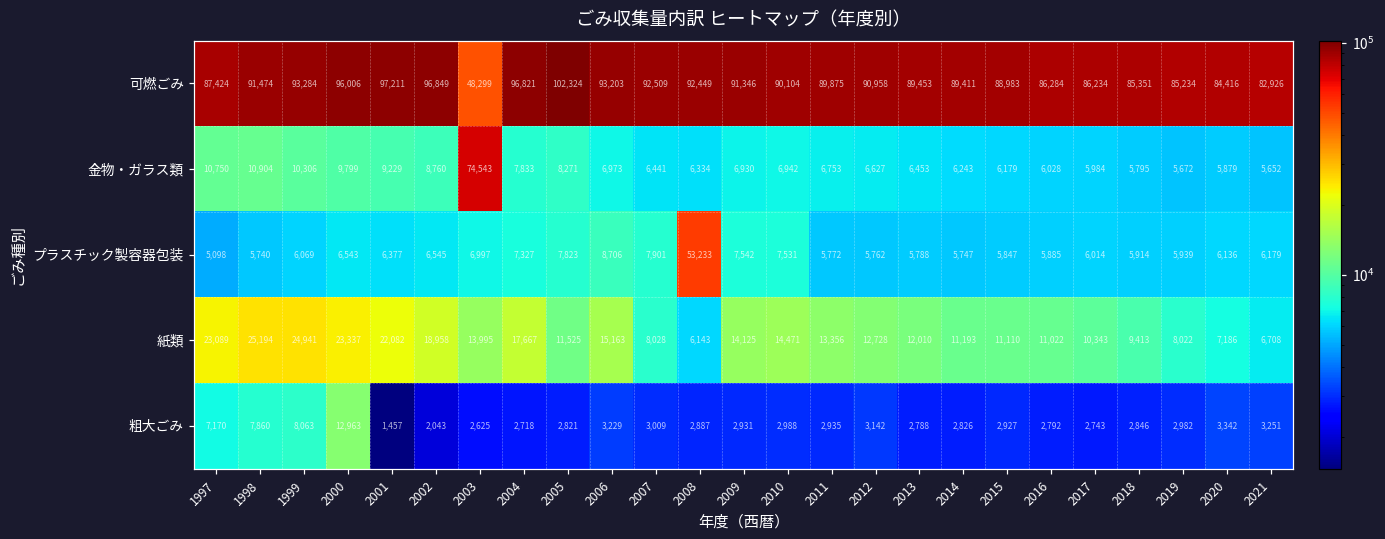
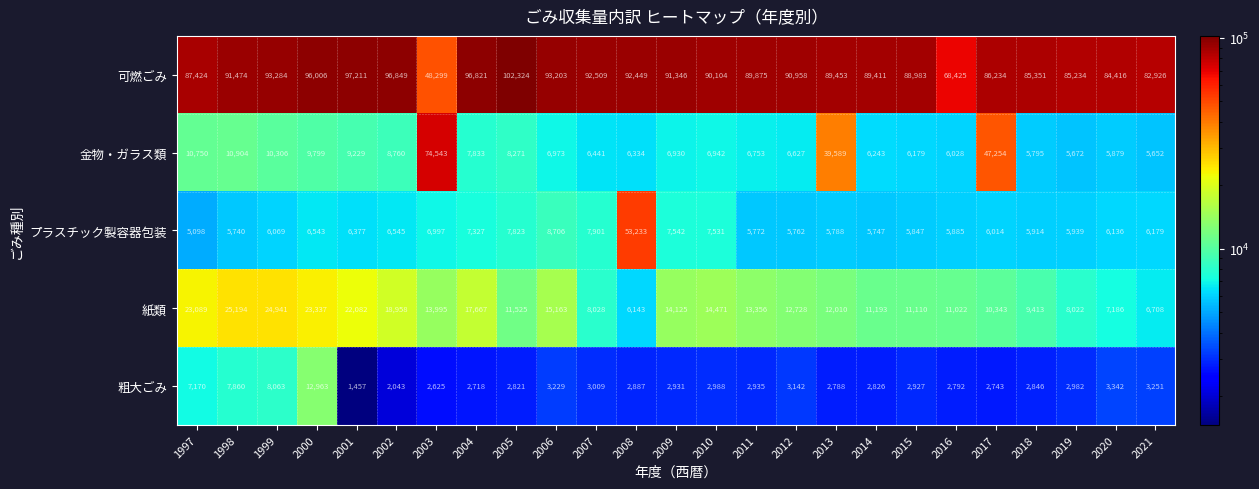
  {
    "可燃ごみ": {
      "1997": "87,424",
      "1998": "91,474",
      "1999": "93,284",
      "2000": "96,006",
      "2001": "97,211",
      "2002": "96,849",
      "2003": "48,299",
      "2004": "96,821",
      "2005": "102,324",
      "2006": "93,203",
      "2007": "92,509",
      "2008": "92,449",
      "2009": "91,346",
      "2010": "90,104",
      "2011": "89,875",
      "2012": "90,958",
      "2013": "89,453",
      "2014": "89,411",
      "2015": "88,983",
-     "2016": "86,284",
+     "2016": "68,425",
      "2017": "86,234",
      "2018": "85,351",
      "2019": "85,234",
      "2020": "84,416",
      "2021": "82,926"
    },
    "金物・ガラス類": {
      "1997": "10,750",
      "1998": "10,904",
      "1999": "10,306",
      "2000": "9,799",
      "2001": "9,229",
      "2002": "8,760",
      "2003": "74,543",
      "2004": "7,833",
      "2005": "8,271",
      "2006": "6,973",
      "2007": "6,441",
      "2008": "6,334",
      "2009": "6,930",
      "2010": "6,942",
      "2011": "6,753",
      "2012": "6,627",
-     "2013": "6,453",
+     "2013": "39,589",
      "2014": "6,243",
      "2015": "6,179",
      "2016": "6,028",
-     "2017": "5,984",
+     "2017": "47,254",
      "2018": "5,795",
      "2019": "5,672",
      "2020": "5,879",
      "2021": "5,652"
    },
    "プラスチック製容器包装": {
      "1997": "5,098",
      "1998": "5,740",
      "1999": "6,069",
      "2000": "6,543",
      "2001": "6,377",
      "2002": "6,545",
      "2003": "6,997",
      "2004": "7,327",
      "2005": "7,823",
      "2006": "8,706",
      "2007": "7,901",
      "2008": "53,233",
      "2009": "7,542",
      "2010": "7,531",
      "2011": "5,772",
      "2012": "5,762",
      "2013": "5,788",
      "2014": "5,747",
      "2015": "5,847",
      "2016": "5,885",
      "2017": "6,014",
      "2018": "5,914",
      "2019": "5,939",
      "2020": "6,136",
      "2021": "6,179"
    },
    "紙類": {
      "1997": "23,089",
      "1998": "25,194",
      "1999": "24,941",
      "2000": "23,337",
      "2001": "22,082",
      "2002": "18,958",
      "2003": "13,995",
      "2004": "17,667",
      "2005": "11,525",
      "2006": "15,163",
      "2007": "8,028",
      "2008": "6,143",
      "2009": "14,125",
      "2010": "14,471",
      "2011": "13,356",
      "2012": "12,728",
      "2013": "12,010",
      "2014": "11,193",
      "2015": "11,110",
      "2016": "11,022",
      "2017": "10,343",
      "2018": "9,413",
      "2019": "8,022",
      "2020": "7,186",
      "2021": "6,708"
    },
    "粗大ごみ": {
      "1997": "7,170",
      "1998": "7,860",
      "1999": "8,063",
      "2000": "12,963",
      "2001": "1,457",
      "2002": "2,043",
      "2003": "2,625",
      "2004": "2,718",
      "2005": "2,821",
      "2006": "3,229",
      "2007": "3,009",
      "2008": "2,887",
      "2009": "2,931",
      "2010": "2,988",
      "2011": "2,935",
      "2012": "3,142",
      "2013": "2,788",
      "2014": "2,826",
      "2015": "2,927",
      "2016": "2,792",
      "2017": "2,743",
      "2018": "2,846",
      "2019": "2,982",
      "2020": "3,342",
      "2021": "3,251"
    }
  }
